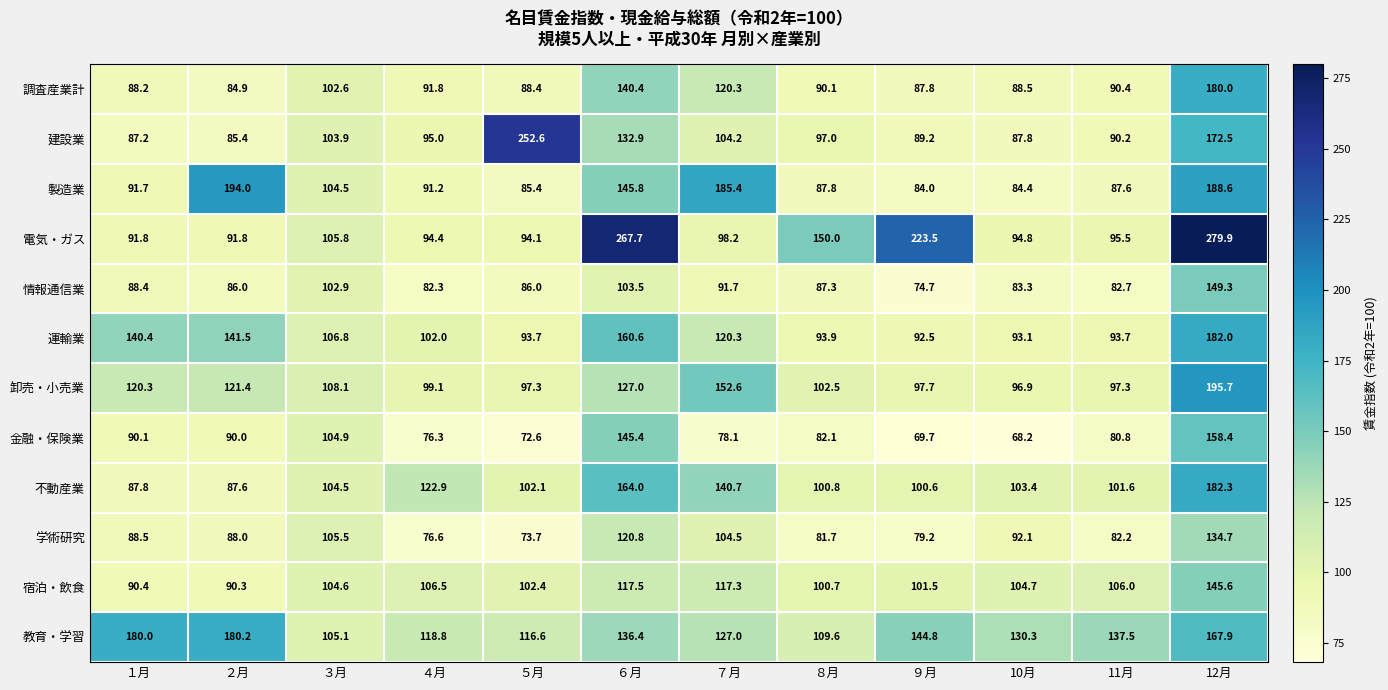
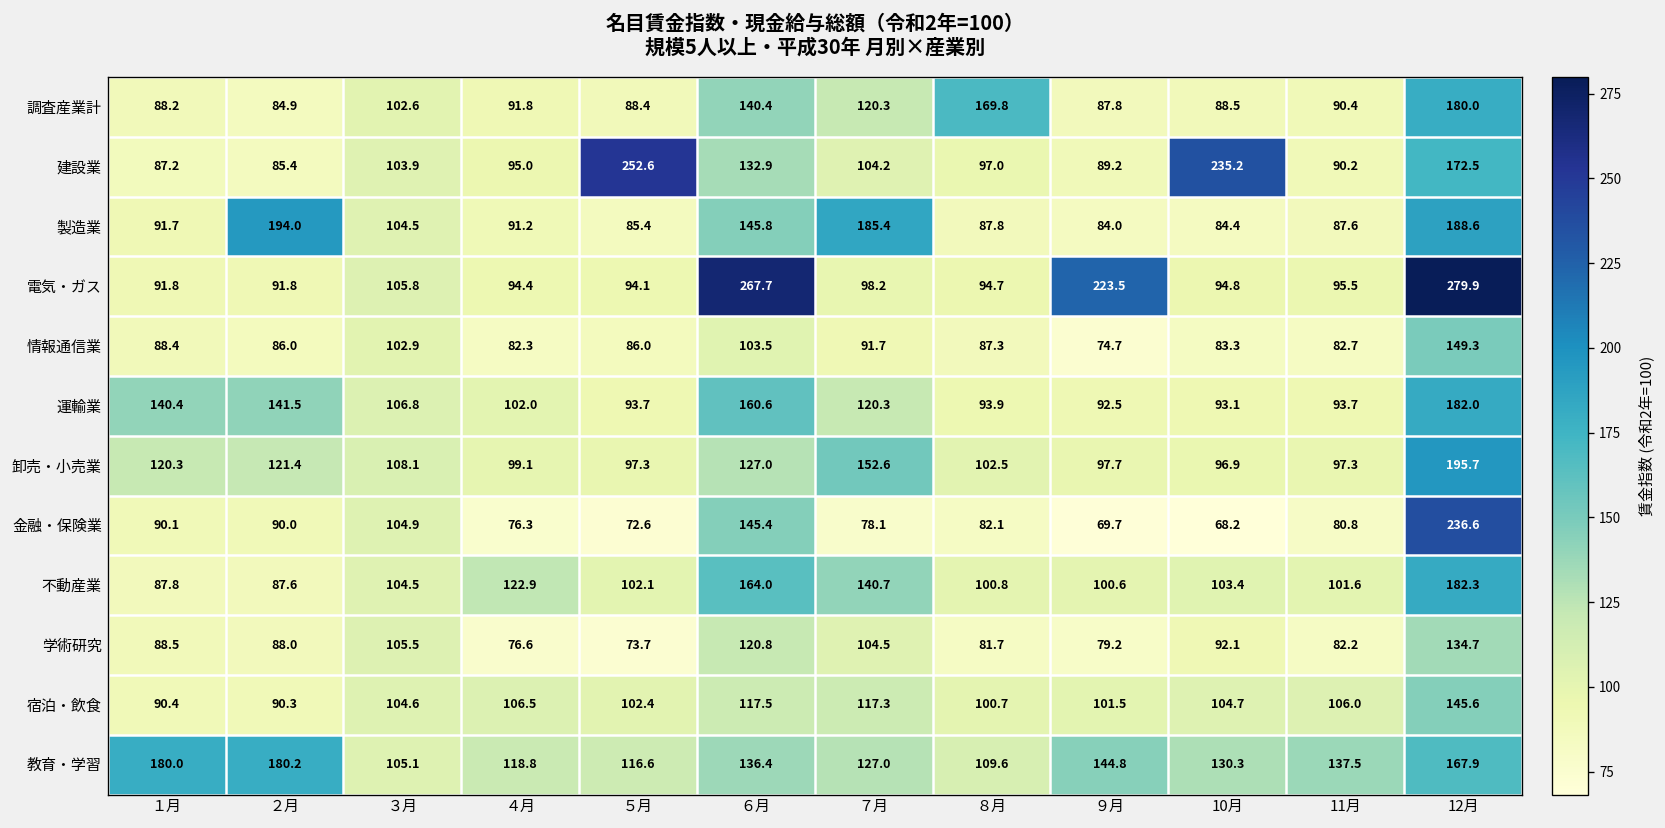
  {
    "調査産業計": {
      "１月": 88.2,
      "２月": 84.9,
      "３月": 102.6,
      "４月": 91.8,
      "５月": 88.4,
      "６月": 140.4,
      "７月": 120.3,
-     "８月": 90.1,
+     "８月": 169.8,
      "９月": 87.8,
      "10月": 88.5,
      "11月": 90.4,
      "12月": 180.0
    },
    "建設業": {
      "１月": 87.2,
      "２月": 85.4,
      "３月": 103.9,
      "４月": 95.0,
      "５月": 252.6,
      "６月": 132.9,
      "７月": 104.2,
      "８月": 97.0,
      "９月": 89.2,
-     "10月": 87.8,
+     "10月": 235.2,
      "11月": 90.2,
      "12月": 172.5
    },
    "製造業": {
      "１月": 91.7,
      "２月": 194.0,
      "３月": 104.5,
      "４月": 91.2,
      "５月": 85.4,
      "６月": 145.8,
      "７月": 185.4,
      "８月": 87.8,
      "９月": 84.0,
      "10月": 84.4,
      "11月": 87.6,
      "12月": 188.6
    },
    "電気・ガス": {
      "１月": 91.8,
      "２月": 91.8,
      "３月": 105.8,
      "４月": 94.4,
      "５月": 94.1,
      "６月": 267.7,
      "７月": 98.2,
-     "８月": 150.0,
+     "８月": 94.7,
      "９月": 223.5,
      "10月": 94.8,
      "11月": 95.5,
      "12月": 279.9
    },
    "情報通信業": {
      "１月": 88.4,
      "２月": 86.0,
      "３月": 102.9,
      "４月": 82.3,
      "５月": 86.0,
      "６月": 103.5,
      "７月": 91.7,
      "８月": 87.3,
      "９月": 74.7,
      "10月": 83.3,
      "11月": 82.7,
      "12月": 149.3
    },
    "運輸業": {
      "１月": 140.4,
      "２月": 141.5,
      "３月": 106.8,
      "４月": 102.0,
      "５月": 93.7,
      "６月": 160.6,
      "７月": 120.3,
      "８月": 93.9,
      "９月": 92.5,
      "10月": 93.1,
      "11月": 93.7,
      "12月": 182.0
    },
    "卸売・小売業": {
      "１月": 120.3,
      "２月": 121.4,
      "３月": 108.1,
      "４月": 99.1,
      "５月": 97.3,
      "６月": 127.0,
      "７月": 152.6,
      "８月": 102.5,
      "９月": 97.7,
      "10月": 96.9,
      "11月": 97.3,
      "12月": 195.7
    },
    "金融・保険業": {
      "１月": 90.1,
      "２月": 90.0,
      "３月": 104.9,
      "４月": 76.3,
      "５月": 72.6,
      "６月": 145.4,
      "７月": 78.1,
      "８月": 82.1,
      "９月": 69.7,
      "10月": 68.2,
      "11月": 80.8,
-     "12月": 158.4
+     "12月": 236.6
    },
    "不動産業": {
      "１月": 87.8,
      "２月": 87.6,
      "３月": 104.5,
      "４月": 122.9,
      "５月": 102.1,
      "６月": 164.0,
      "７月": 140.7,
      "８月": 100.8,
      "９月": 100.6,
      "10月": 103.4,
      "11月": 101.6,
      "12月": 182.3
    },
    "学術研究": {
      "１月": 88.5,
      "２月": 88.0,
      "３月": 105.5,
      "４月": 76.6,
      "５月": 73.7,
      "６月": 120.8,
      "７月": 104.5,
      "８月": 81.7,
      "９月": 79.2,
      "10月": 92.1,
      "11月": 82.2,
      "12月": 134.7
    },
    "宿泊・飲食": {
      "１月": 90.4,
      "２月": 90.3,
      "３月": 104.6,
      "４月": 106.5,
      "５月": 102.4,
      "６月": 117.5,
      "７月": 117.3,
      "８月": 100.7,
      "９月": 101.5,
      "10月": 104.7,
      "11月": 106.0,
      "12月": 145.6
    },
    "教育・学習": {
      "１月": 180.0,
      "２月": 180.2,
      "３月": 105.1,
      "４月": 118.8,
      "５月": 116.6,
      "６月": 136.4,
      "７月": 127.0,
      "８月": 109.6,
      "９月": 144.8,
      "10月": 130.3,
      "11月": 137.5,
      "12月": 167.9
    }
  }
